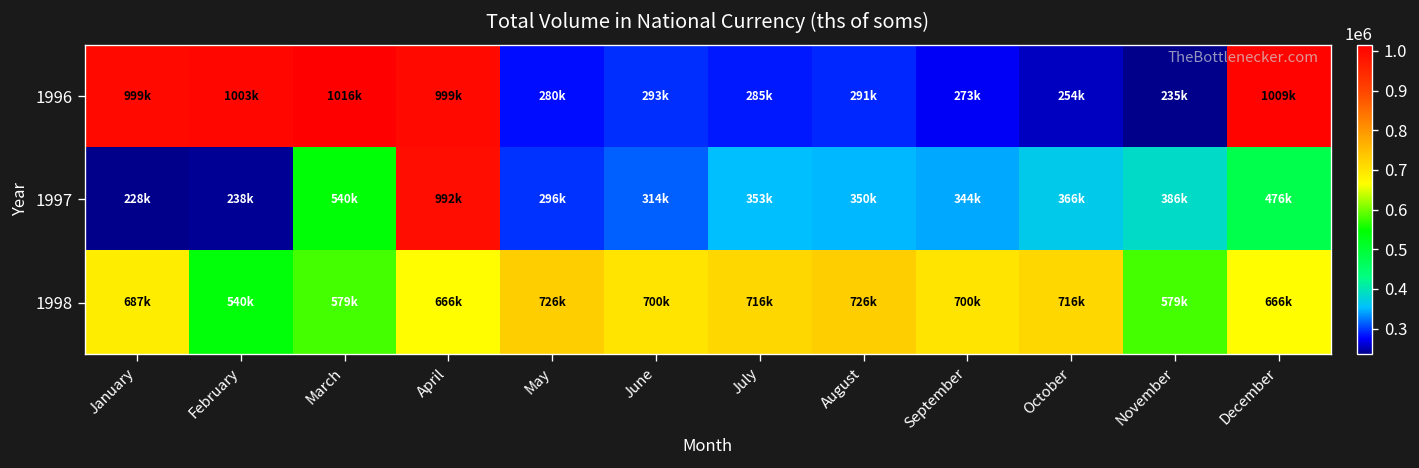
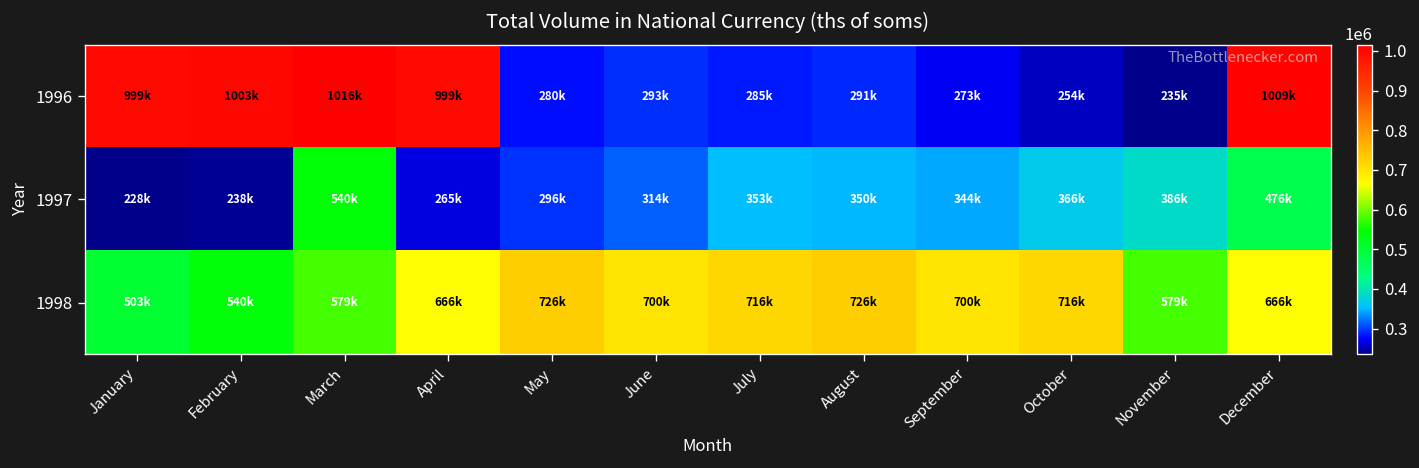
  {
    "1996": {
      "January": "999k",
      "February": "1003k",
      "March": "1016k",
      "April": "999k",
      "May": "280k",
      "June": "293k",
      "July": "285k",
      "August": "291k",
      "September": "273k",
      "October": "254k",
      "November": "235k"
    },
    "1997": {
      "January": "228k",
      "February": "238k",
      "March": "540k",
-     "April": "992k",
+     "April": "265k",
      "May": "296k",
      "June": "314k",
      "July": "353k",
      "August": "350k",
      "September": "344k",
      "October": "366k",
      "November": "386k",
      "December": "476k"
    },
    "1998": {
-     "January": "687k",
+     "January": "503k",
      "February": "540k",
      "March": "579k",
      "April": "666k",
      "May": "726k",
      "June": "700k",
      "July": "716k",
      "August": "726k",
      "September": "700k",
      "October": "716k",
      "November": "579k",
      "December": "666k"
    }
  }
